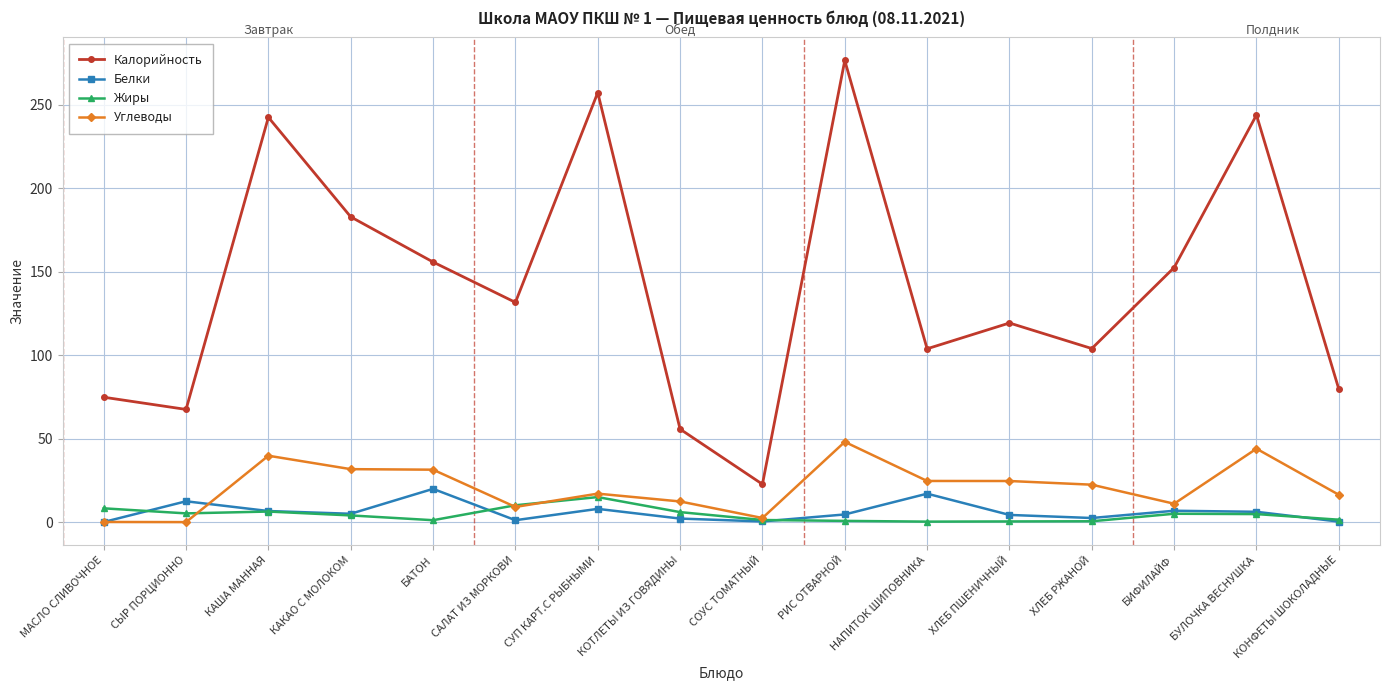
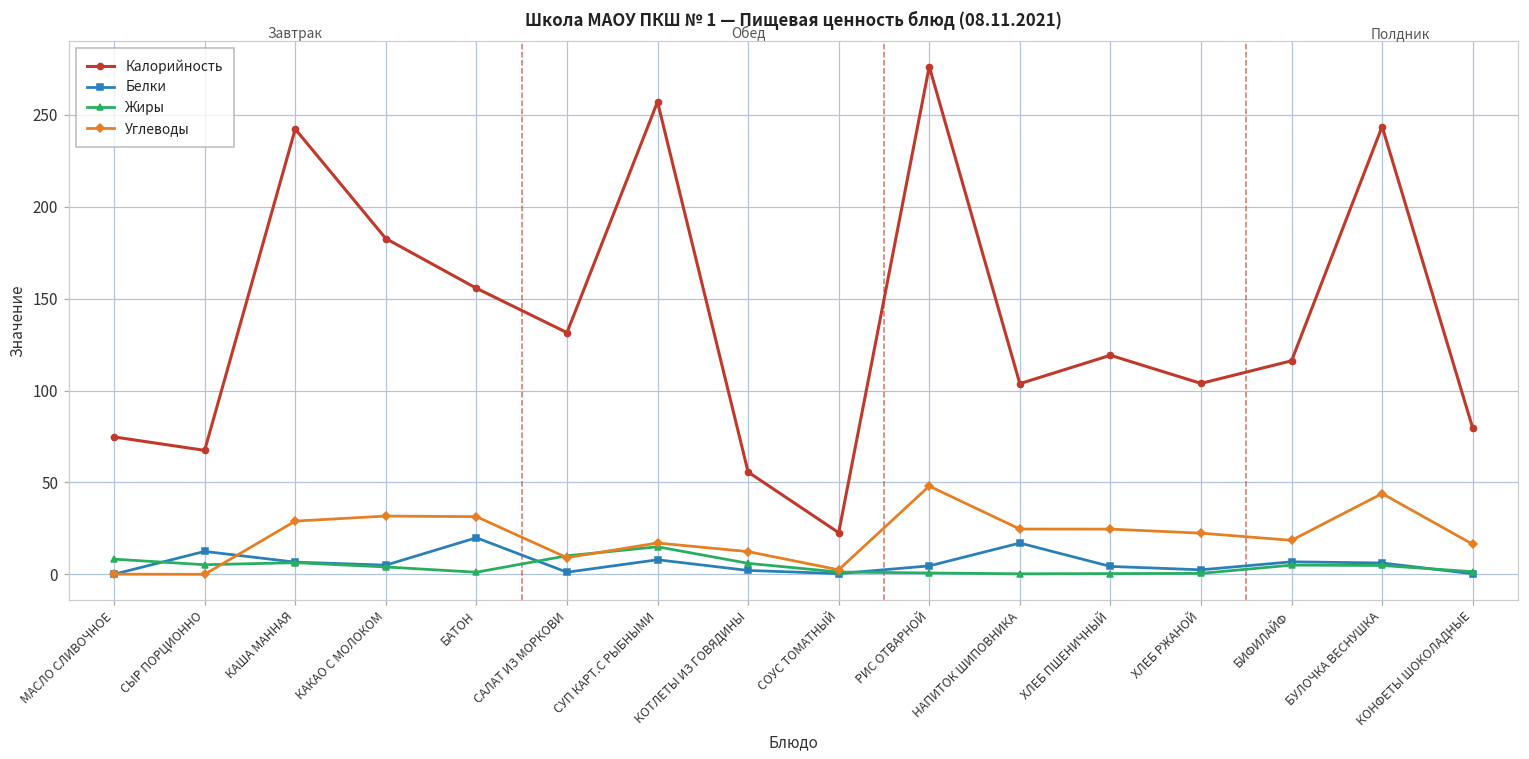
  {
    "Калорийность": {
      "МАСЛО СЛИВОЧНОЕ": 75,
      "СЫР ПОРЦИОННО": 67,
      "КАША МАННАЯ": 242,
      "КАКАО С МОЛОКОМ": 183,
      "БАТОН": 156,
      "САЛАТ ИЗ МОРКОВИ": 132,
      "СУП КАРТ.С РЫБНЫМИ": 257,
      "КОТЛЕТЫ ИЗ ГОВЯДИНЫ": 56,
      "СОУС ТОМАТНЫЙ": 23,
      "РИС ОТВАРНОЙ": 276,
      "НАПИТОК ШИПОВНИКА": 104,
      "ХЛЕБ ПШЕНИЧНЫЙ": 119,
      "ХЛЕБ РЖАНОЙ": 104,
-     "БИФИЛАЙФ": 152,
+     "БИФИЛАЙФ": 116,
      "БУЛОЧКА ВЕСНУШКА": 244,
      "КОНФЕТЫ ШОКОЛАДНЫЕ": 80
    },
    "Белки": {
      "СЫР ПОРЦИОННО": 12,
      "БАТОН": 20,
      "САЛАТ ИЗ МОРКОВИ": 1,
      "СУП КАРТ.С РЫБНЫМИ": 8,
      "КОТЛЕТЫ ИЗ ГОВЯДИНЫ": 2,
      "РИС ОТВАРНОЙ": 5,
      "НАПИТОК ШИПОВНИКА": 17,
      "ХЛЕБ ПШЕНИЧНЫЙ": 4,
      "ХЛЕБ РЖАНОЙ": 2,
      "БИФИЛАЙФ": 7
    },
    "Жиры": {
      "МАСЛО СЛИВОЧНОЕ": 8,
      "СЫР ПОРЦИОННО": 5,
      "БАТОН": 1,
      "СУП КАРТ.С РЫБНЫМИ": 15,
      "КОТЛЕТЫ ИЗ ГОВЯДИНЫ": 6,
      "РИС ОТВАРНОЙ": 1,
      "НАПИТОК ШИПОВНИКА": 0,
      "ХЛЕБ ПШЕНИЧНЫЙ": 0,
      "ХЛЕБ РЖАНОЙ": 1,
      "БИФИЛАЙФ": 5
    },
    "Углеводы": {
      "СЫР ПОРЦИОННО": 0,
-     "КАША МАННАЯ": 40,
+     "КАША МАННАЯ": 29,
      "КАКАО С МОЛОКОМ": 32,
      "БАТОН": 31,
      "СУП КАРТ.С РЫБНЫМИ": 17,
      "КОТЛЕТЫ ИЗ ГОВЯДИНЫ": 12,
      "РИС ОТВАРНОЙ": 48,
      "НАПИТОК ШИПОВНИКА": 25,
      "ХЛЕБ ПШЕНИЧНЫЙ": 25,
      "ХЛЕБ РЖАНОЙ": 22,
-     "БИФИЛАЙФ": 11,
+     "БИФИЛАЙФ": 19,
      "БУЛОЧКА ВЕСНУШКА": 44,
      "КОНФЕТЫ ШОКОЛАДНЫЕ": 16
    }
  }
